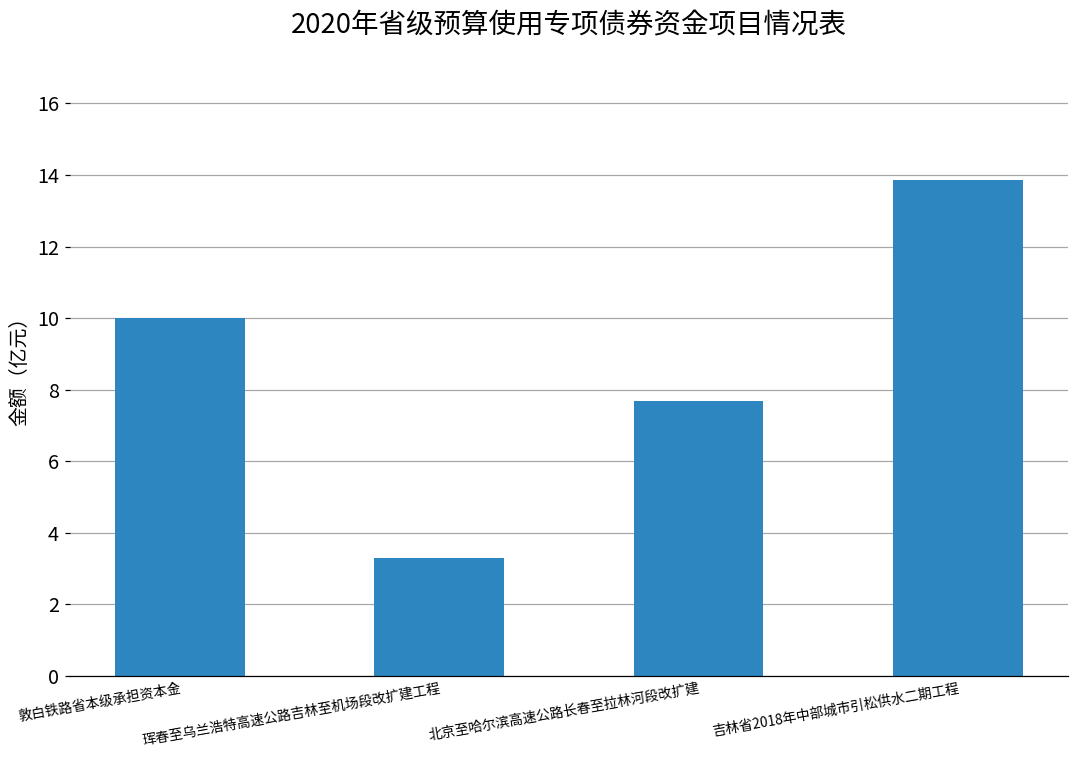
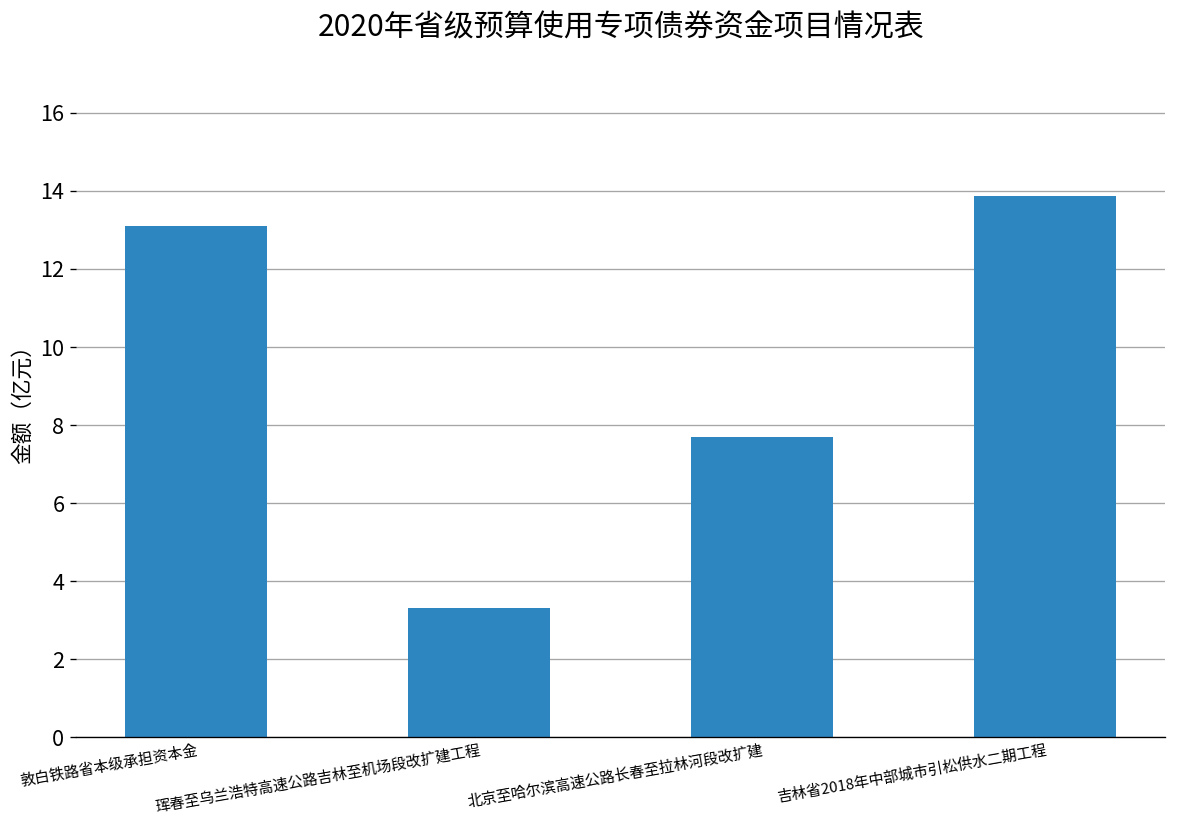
  {
-   "敦白铁路省本级承担资本金": 10.0,
+   "敦白铁路省本级承担资本金": 13.1,
    "珲春至乌兰浩特高速公路吉林至机场段改扩建工程": 3.3,
    "北京至哈尔滨高速公路长春至拉林河段改扩建": 7.7,
    "吉林省2018年中部城市引松供水二期工程": 13.9
  }
